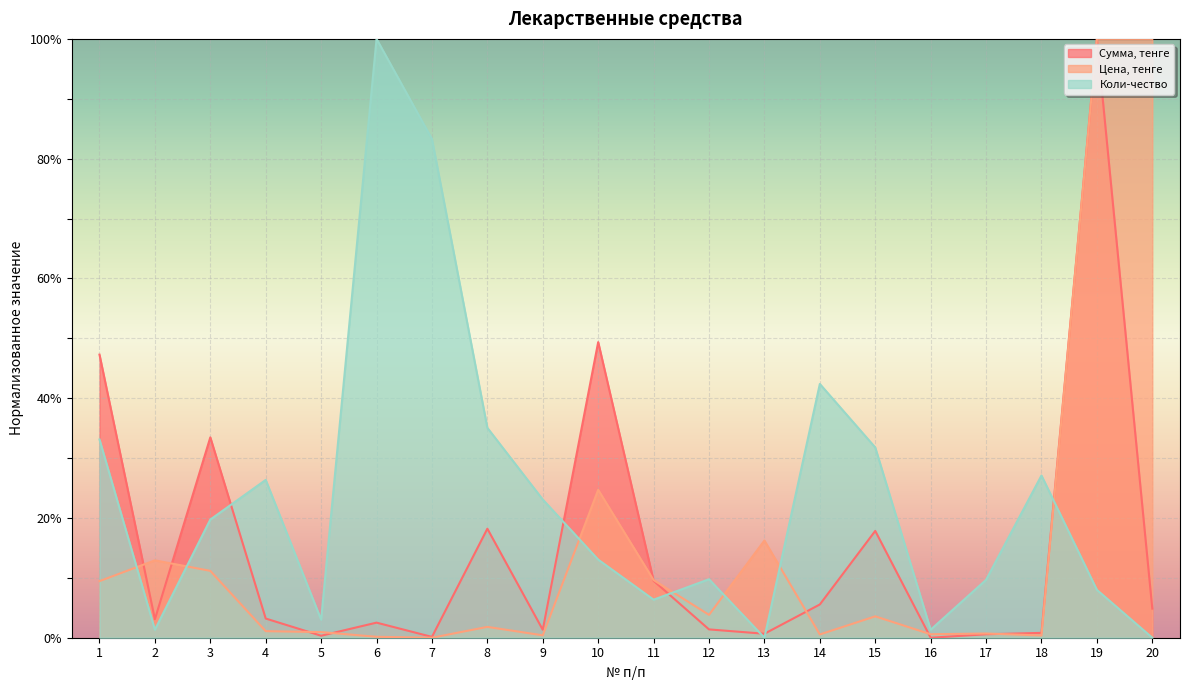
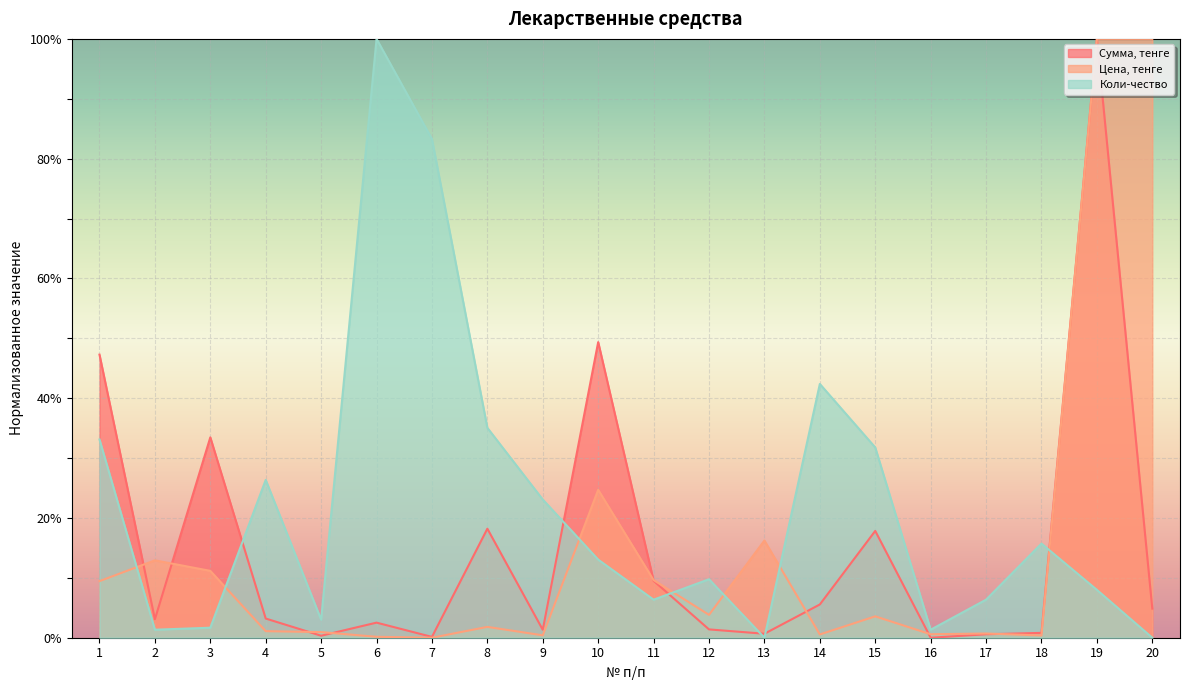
  {
    "Коли-чество": {
      "1": "33%",
      "2": "1%",
-     "3": "20%",
+     "3": "2%",
      "4": "26%",
      "5": "3%",
      "6": "100%",
      "7": "83%",
      "8": "35%",
      "9": "23%",
      "10": "13%",
      "11": "6%",
      "12": "10%",
      "13": "0%",
      "14": "42%",
      "15": "32%",
      "16": "1%",
-     "17": "10%",
-     "18": "27%",
+     "17": "6%",
+     "18": "16%",
      "19": "8%",
      "20": "0%"
    }
  }
